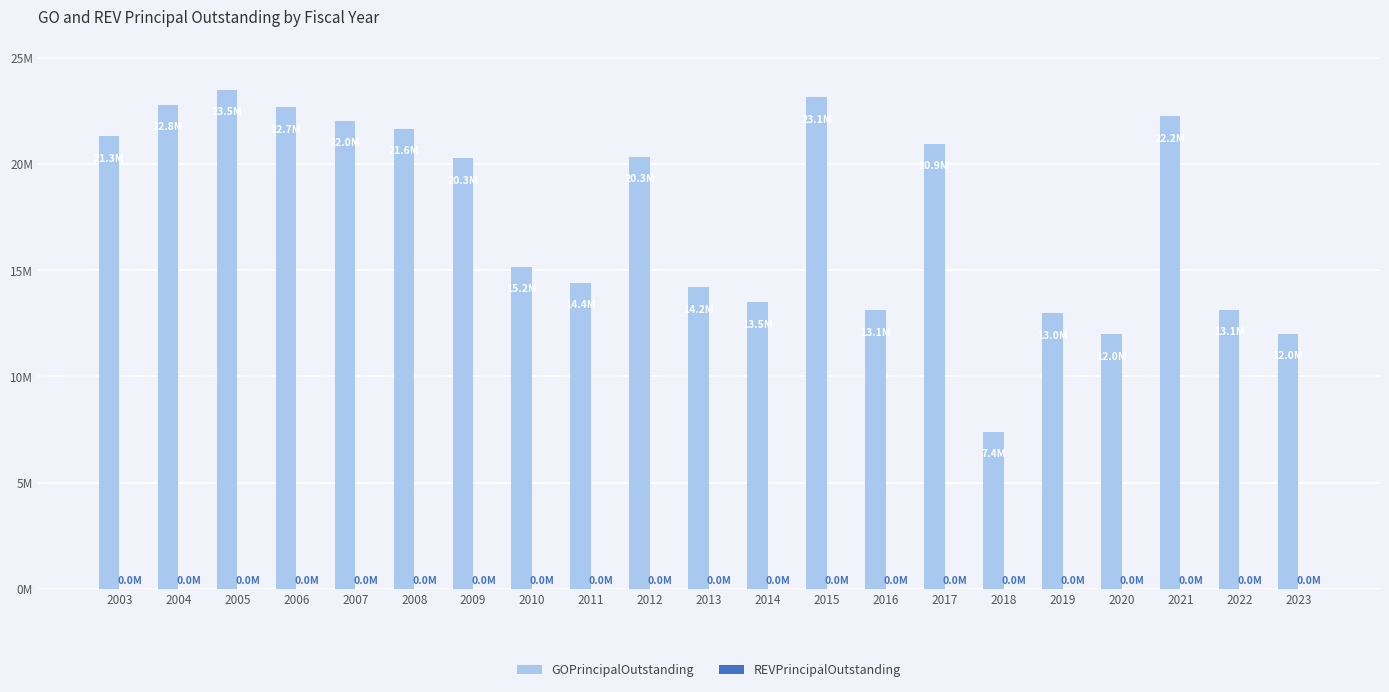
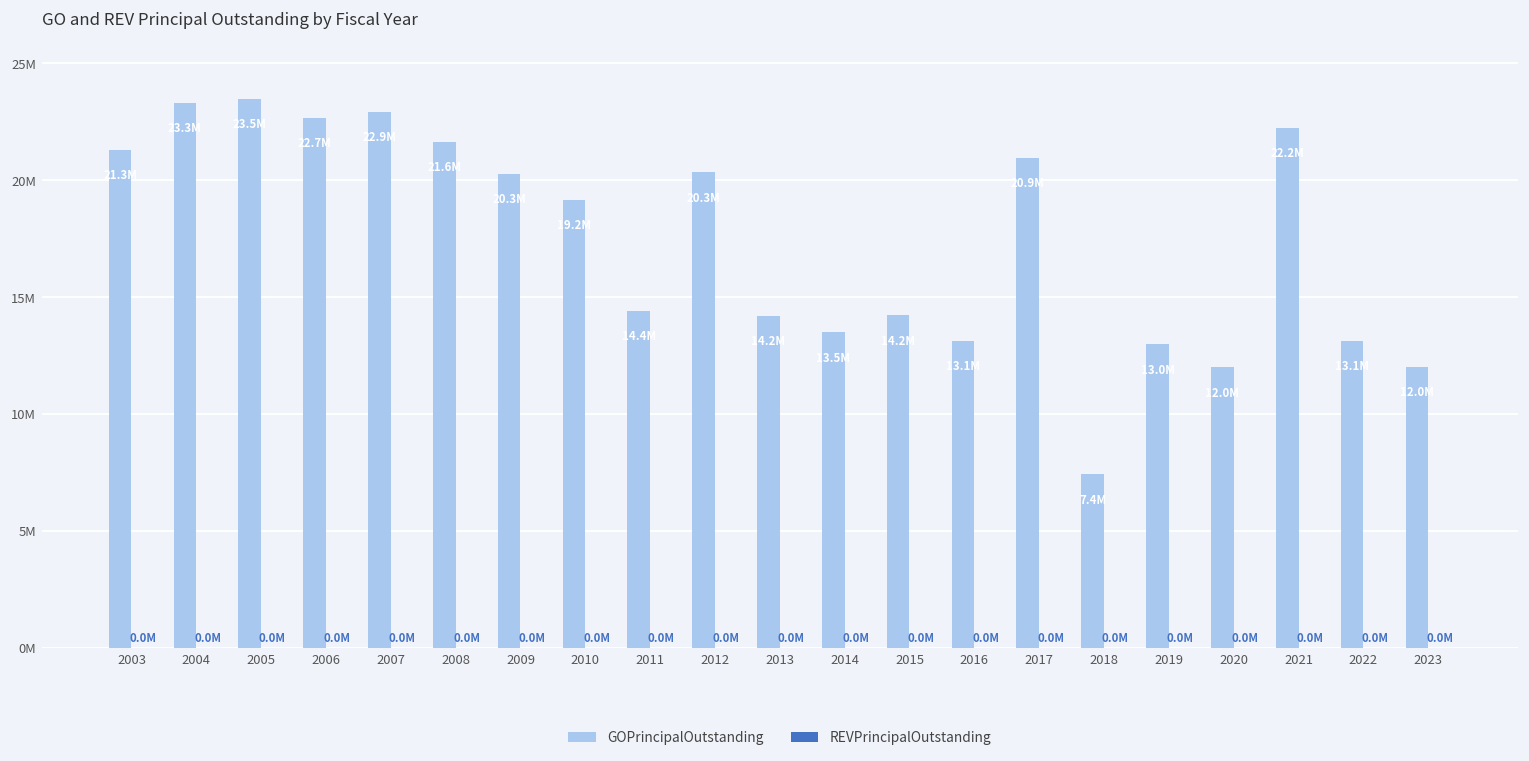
  {
    "GOPrincipalOutstanding": {
      "2003": "21.3M",
-     "2004": "22800000",
+     "2004": "23300000",
      "2006": "22.7M",
-     "2007": "22000000",
-     "2010": "15.2M",
+     "2007": "22900000",
+     "2010": "19.2M",
      "2011": "14.4M",
      "2012": "20.3M",
      "2013": "14.2M",
      "2014": "13.5M",
-     "2015": "23.1M",
+     "2015": "14.2M",
      "2016": "13.1M",
      "2018": "7.4M",
      "2019": "13.0M",
      "2020": "12.0M"
    },
    "REVPrincipalOutstanding": {
      "2003": "0.0M",
      "2004": "0.0M",
      "2005": "0.0M",
      "2006": "0.0M",
      "2007": "0.0M",
      "2008": "0.0M",
      "2009": "0.0M",
      "2010": "0.0M",
      "2011": "0.0M",
      "2012": "0.0M",
      "2013": "0.0M",
      "2014": "0.0M",
      "2015": "0.0M",
      "2016": "0.0M",
      "2017": "0.0M",
      "2018": "0.0M",
      "2019": "0.0M",
      "2020": "0.0M",
      "2021": "0.0M",
      "2022": "0.0M",
      "2023": "0.0M"
    }
  }
